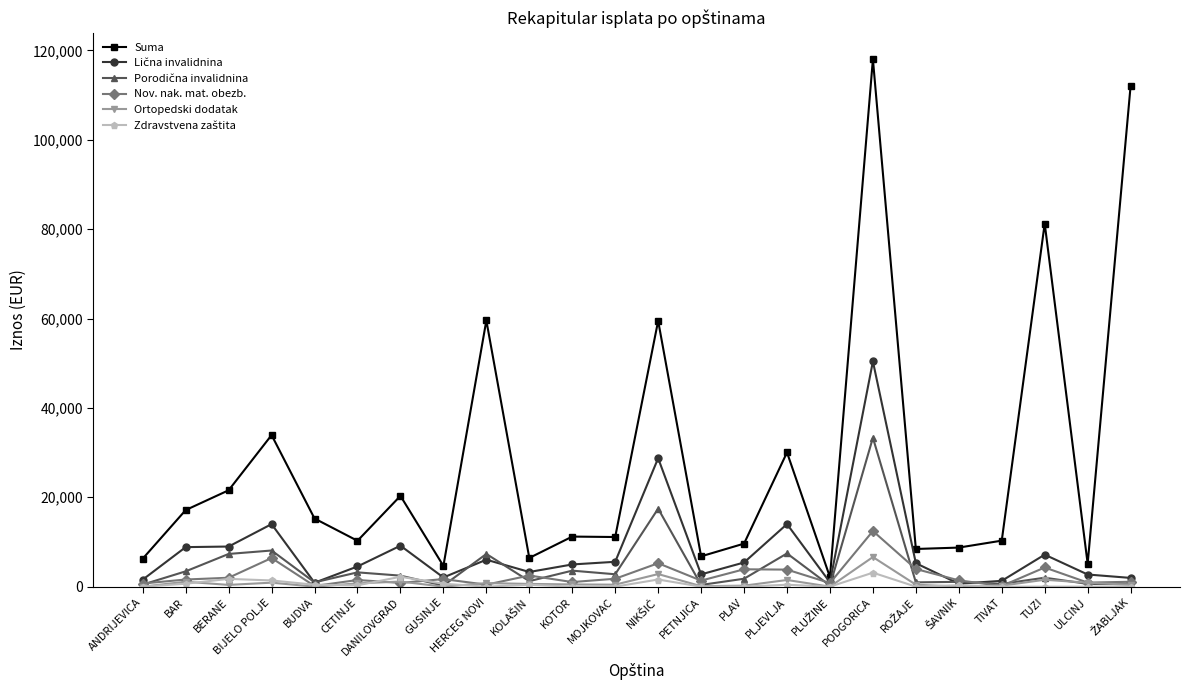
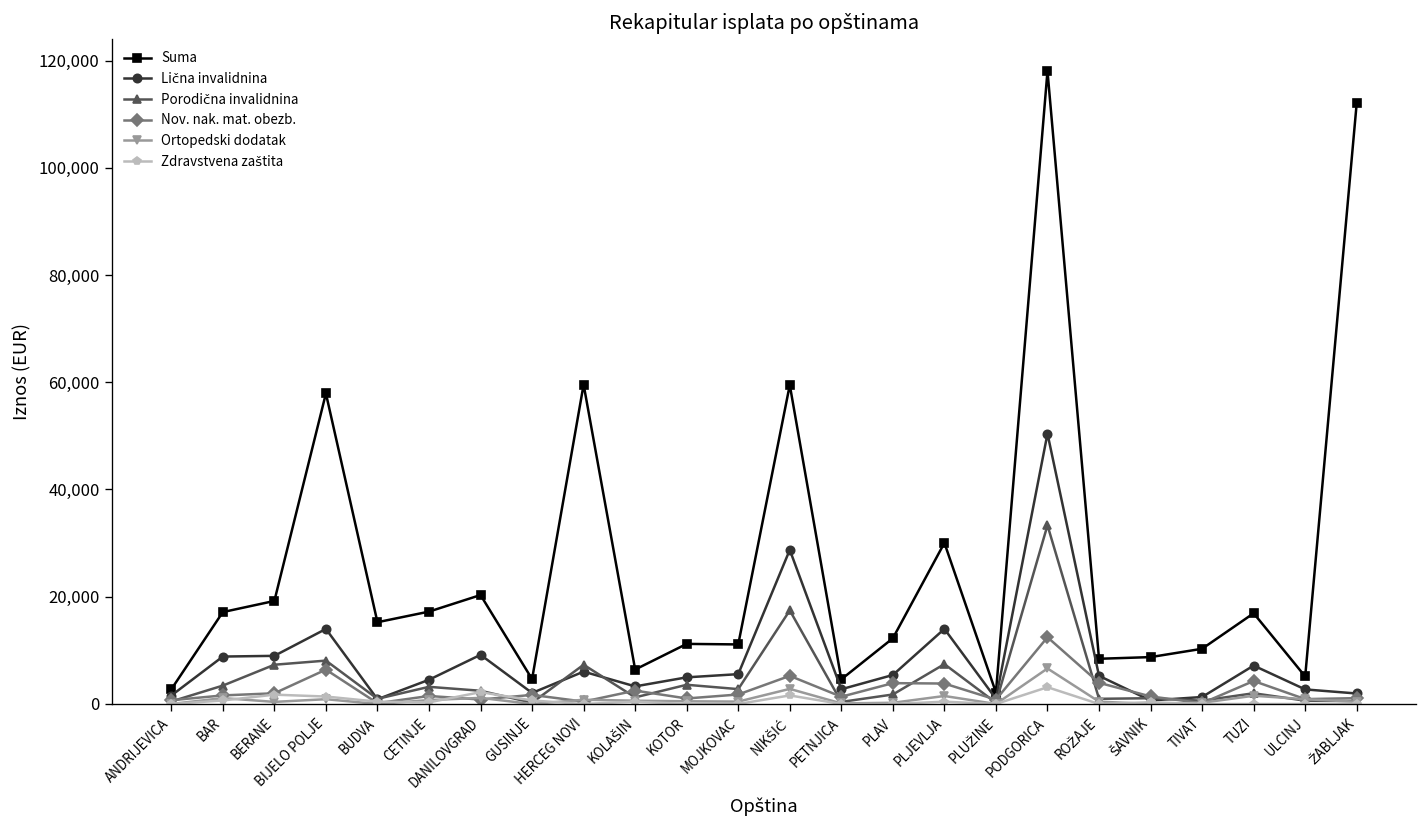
  {
    "Suma": {
-     "ANDRIJEVICA": "6,000",
+     "ANDRIJEVICA": "3,000",
      "BAR": "17,000",
-     "BERANE": "22,000",
-     "BIJELO POLJE": "34,000",
+     "BERANE": "19,000",
+     "BIJELO POLJE": "58,000",
      "BUDVA": "15,000",
-     "CETINJE": "10,000",
+     "CETINJE": "17,000",
      "DANILOVGRAD": "20,000",
      "GUSINJE": "5,000",
      "HERCEG NOVI": "60,000",
      "KOLAŠIN": "6,000",
      "KOTOR": "11,000",
      "MOJKOVAC": "11,000",
      "NIKŠIĆ": "59,000",
-     "PETNJICA": "7,000",
-     "PLAV": "10,000",
+     "PETNJICA": "5,000",
+     "PLAV": "12,000",
      "PLJEVLJA": "30,000",
      "PLUŽINE": "2,000",
      "PODGORICA": "118,000",
      "ROŽAJE": "8,000",
      "ŠAVNIK": "9,000",
      "TIVAT": "10,000",
-     "TUZI": "81,000",
+     "TUZI": "17,000",
      "ULCINJ": "5,000",
      "ŽABLJAK": "112,000"
    }
  }
